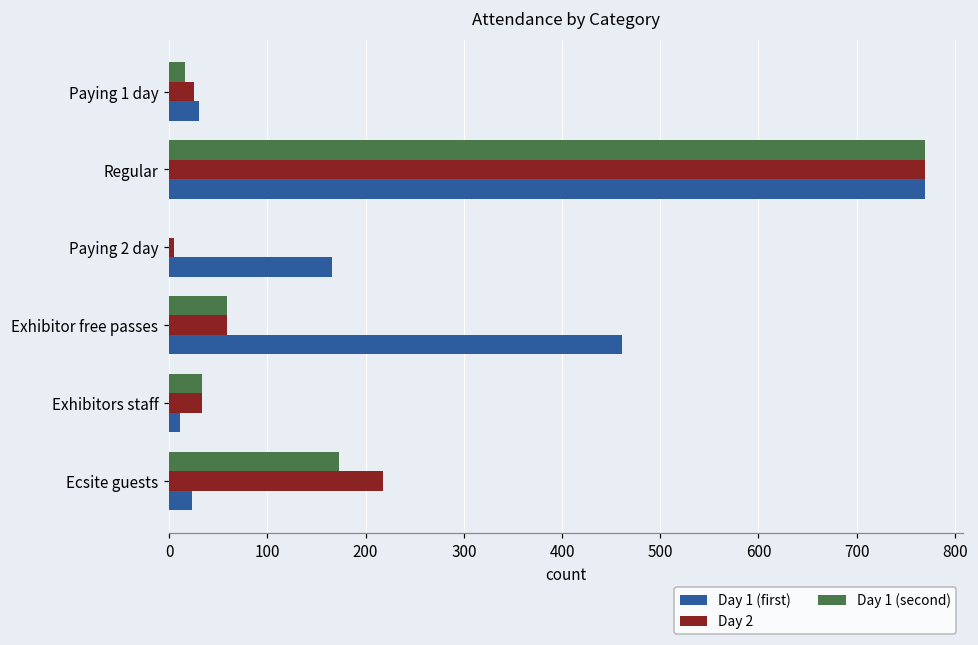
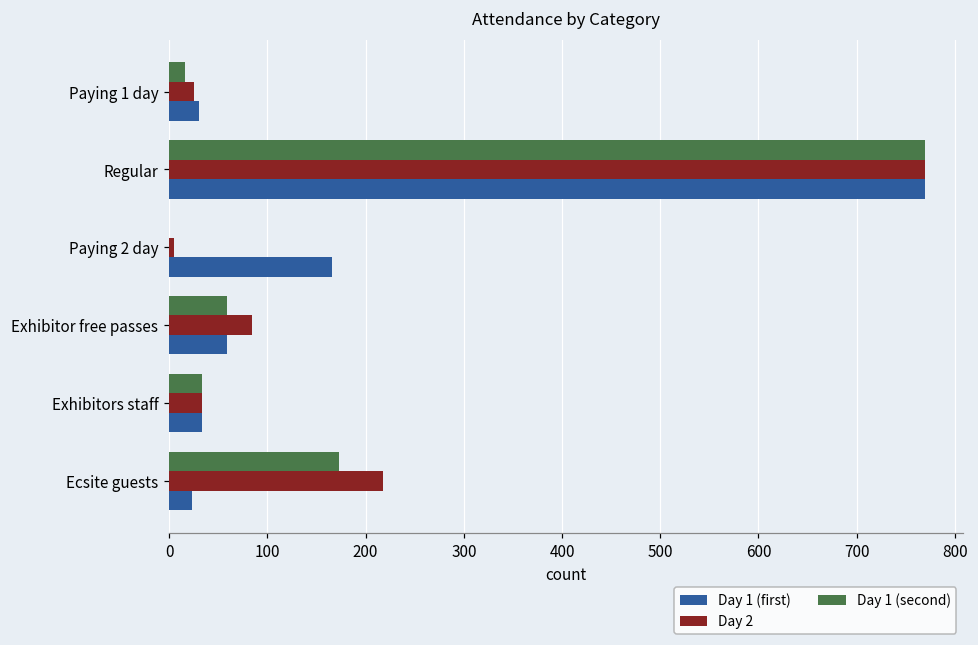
  {
    "Day 1 (first)": {
      "Paying 1 day": 30,
      "Regular": 770,
      "Paying 2 day": 170,
-     "Exhibitor free passes": 460,
-     "Exhibitors staff": 10,
+     "Exhibitor free passes": 60,
+     "Exhibitors staff": 30,
      "Ecsite guests": 20
    },
    "Day 2": {
      "Paying 1 day": 30,
      "Regular": 770,
      "Paying 2 day": 10,
-     "Exhibitor free passes": 60,
+     "Exhibitor free passes": 80,
      "Exhibitors staff": 30,
      "Ecsite guests": 220
    },
    "Day 1 (second)": {
      "Paying 1 day": 20,
      "Regular": 770,
      "Paying 2 day": 0,
      "Exhibitor free passes": 60,
      "Exhibitors staff": 30,
      "Ecsite guests": 170
    }
  }
